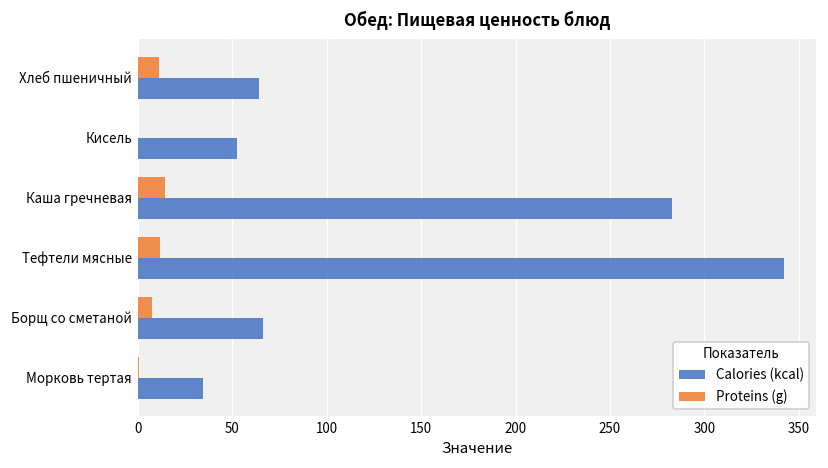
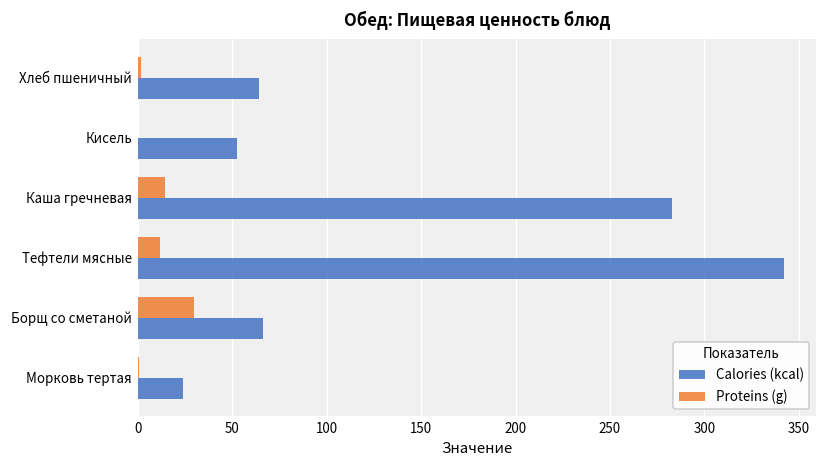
  {
    "Calories (kcal)": {
      "Хлеб пшеничный": 64,
      "Кисель": 53,
      "Каша гречневая": 283,
      "Тефтели мясные": 342,
      "Борщ со сметаной": 67,
-     "Морковь тертая": 34
+     "Морковь тертая": 24
    },
    "Proteins (g)": {
-     "Хлеб пшеничный": 11,
+     "Хлеб пшеничный": 2,
      "Каша гречневая": 14,
      "Тефтели мясные": 12,
-     "Борщ со сметаной": 7
+     "Борщ со сметаной": 30
    }
  }
